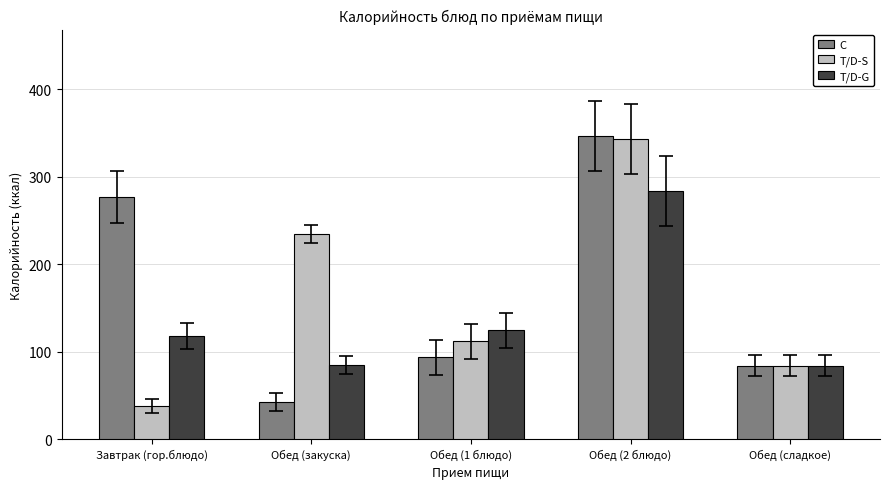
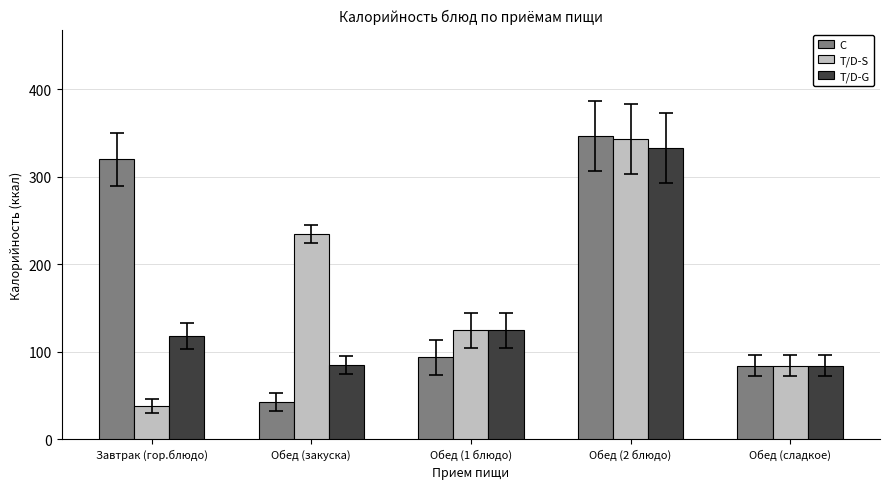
  {
    "C": {
-     "Завтрак (гор.блюдо)": 280,
+     "Завтрак (гор.блюдо)": 320,
      "Обед (закуска)": 40,
      "Обед (1 блюдо)": 90,
      "Обед (2 блюдо)": 350,
      "Обед (сладкое)": 80
    },
    "T/D-S": {
      "Завтрак (гор.блюдо)": 40,
      "Обед (закуска)": 240,
-     "Обед (1 блюдо)": 110,
+     "Обед (1 блюдо)": 130,
      "Обед (2 блюдо)": 340,
      "Обед (сладкое)": 80
    },
    "T/D-G": {
      "Завтрак (гор.блюдо)": 120,
      "Обед (закуска)": 90,
      "Обед (1 блюдо)": 130,
-     "Обед (2 блюдо)": 280,
+     "Обед (2 блюдо)": 330,
      "Обед (сладкое)": 80
    }
  }
